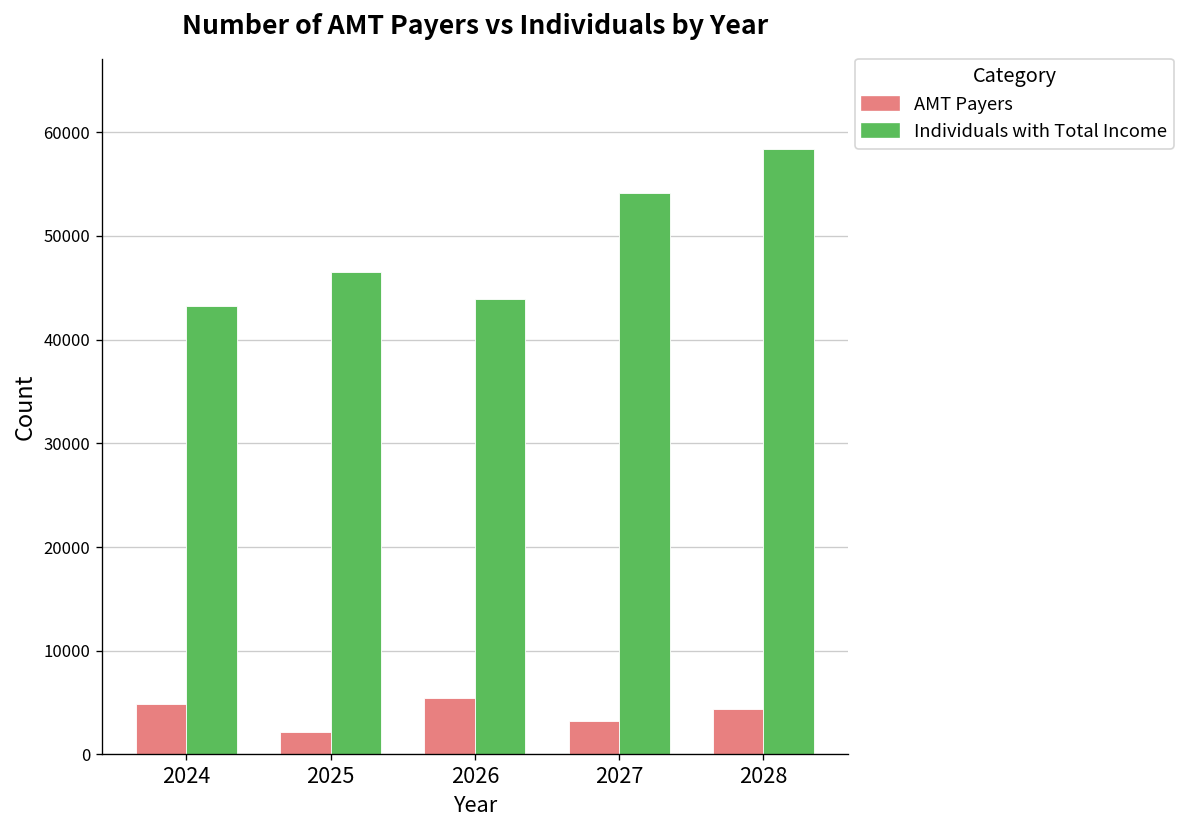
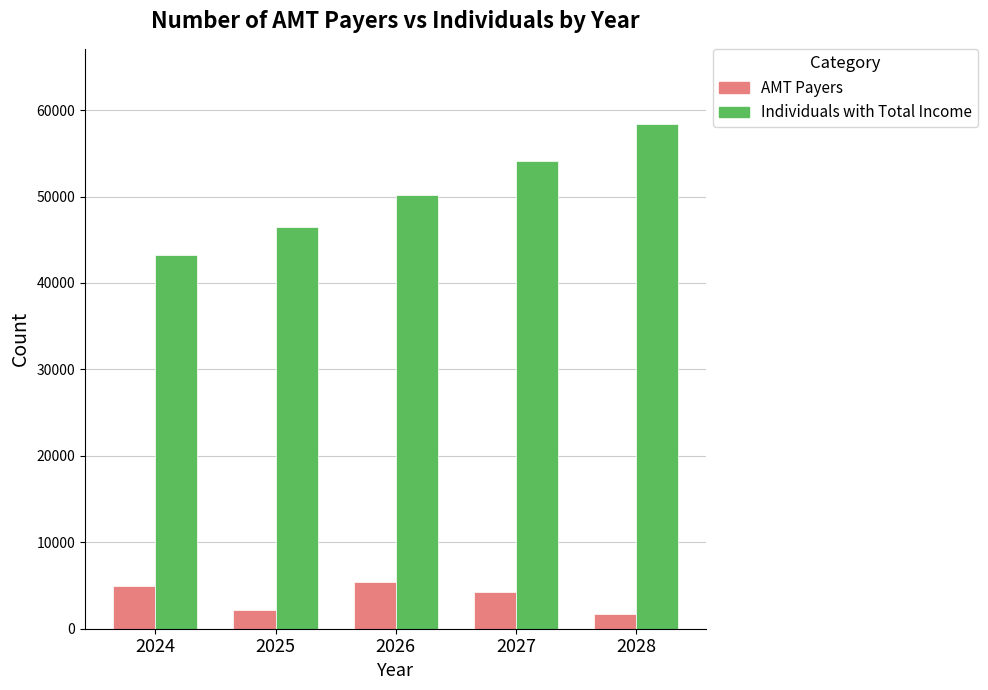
  {
    "AMT Payers": {
      "2024": 5000,
      "2025": 2000,
      "2026": 5000,
-     "2027": 3000,
-     "2028": 4000
+     "2027": 4000,
+     "2028": 2000
    },
    "Individuals with Total Income": {
      "2024": 43000,
      "2025": 46000,
-     "2026": 44000,
+     "2026": 50000,
      "2027": 54000,
      "2028": 58000
    }
  }
